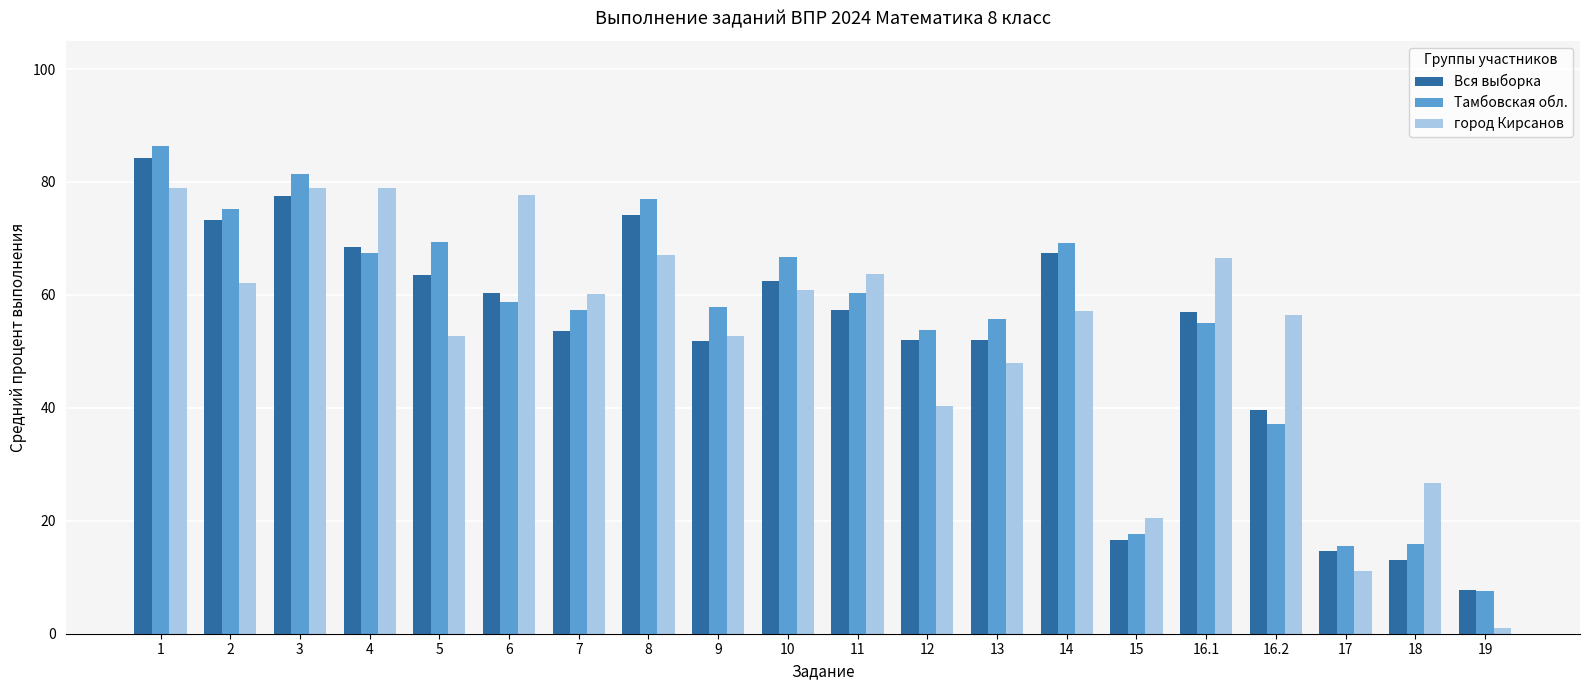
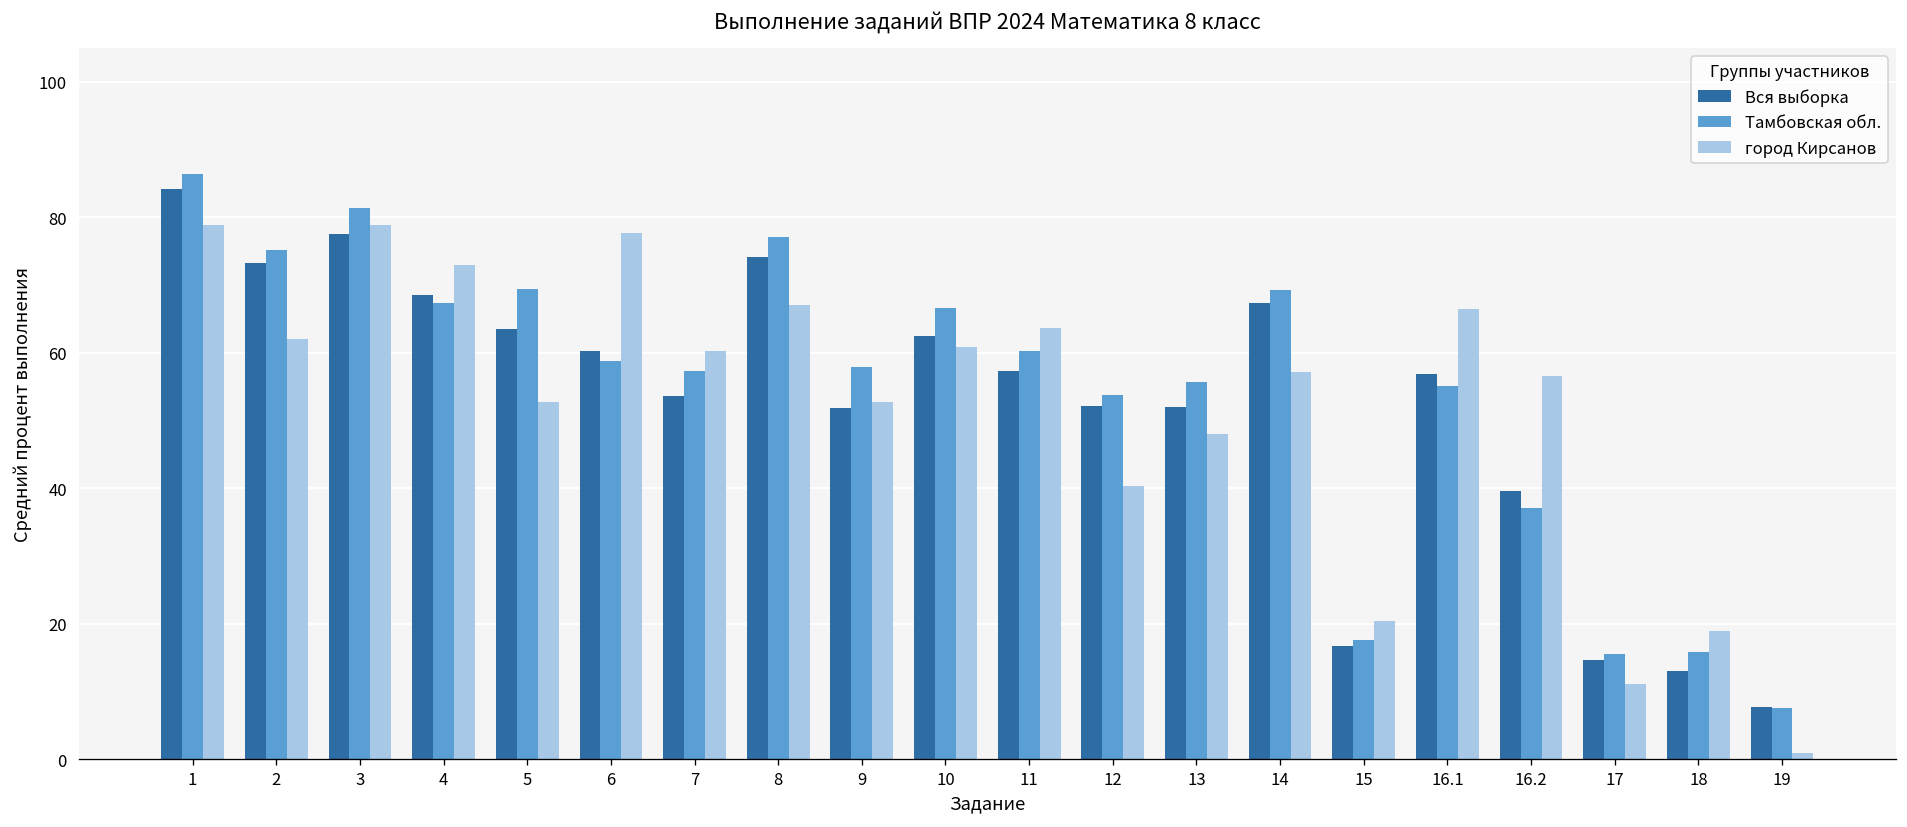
  {
    "Вся выборка": {
      "1": 84,
      "2": 73,
      "3": 78,
      "4": 69,
      "5": 64,
      "6": 60,
      "7": 54,
      "8": 74,
      "9": 52,
      "10": 62,
      "11": 57,
      "12": 52,
      "13": 52,
      "14": 67,
      "15": 17,
      "16.1": 57,
      "16.2": 40,
      "17": 15,
      "18": 13,
      "19": 8
    },
    "Тамбовская обл.": {
      "1": 86,
      "2": 75,
      "3": 81,
      "4": 67,
      "5": 69,
      "6": 59,
      "7": 57,
      "8": 77,
      "9": 58,
      "10": 67,
      "11": 60,
      "12": 54,
      "13": 56,
      "14": 69,
      "15": 18,
      "16.1": 55,
      "16.2": 37,
      "17": 16,
      "18": 16,
      "19": 8
    },
    "город Кирсанов": {
      "1": 79,
      "2": 62,
      "3": 79,
-     "4": 79,
+     "4": 73,
      "5": 53,
      "6": 78,
      "7": 60,
      "8": 67,
      "9": 53,
      "10": 61,
      "11": 64,
      "12": 40,
      "13": 48,
      "14": 57,
      "15": 21,
      "16.1": 66,
      "16.2": 57,
      "17": 11,
-     "18": 27,
+     "18": 19,
      "19": 1
    }
  }
